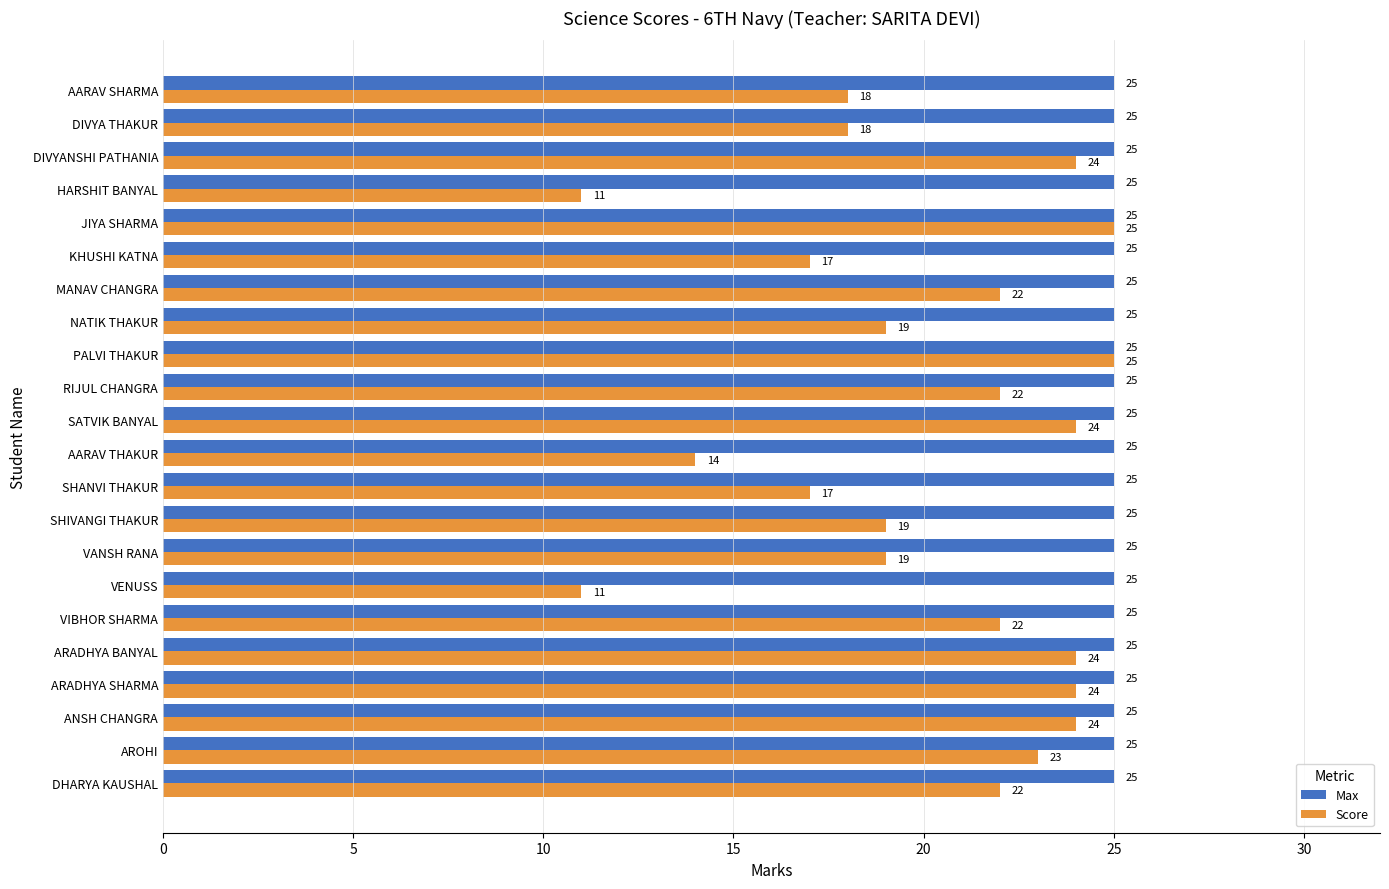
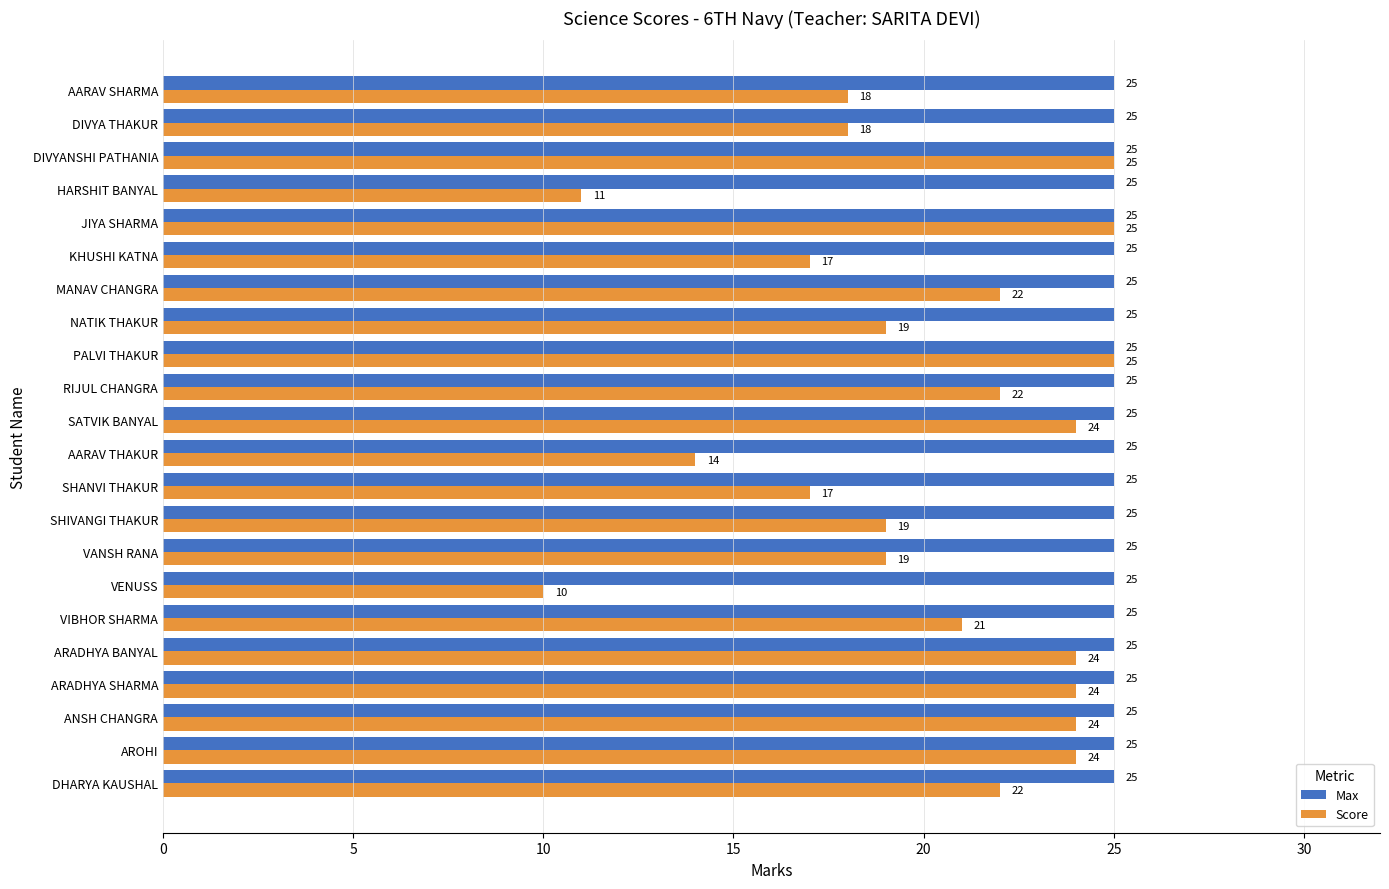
  {
    "Max": {
      "AARAV SHARMA": 25,
      "DIVYA THAKUR": 25,
      "DIVYANSHI PATHANIA": 25,
      "HARSHIT BANYAL": 25,
      "JIYA SHARMA": 25,
      "KHUSHI KATNA": 25,
      "MANAV CHANGRA": 25,
      "NATIK THAKUR": 25,
      "PALVI THAKUR": 25,
      "RIJUL CHANGRA": 25,
      "SATVIK BANYAL": 25,
      "AARAV THAKUR": 25,
      "SHANVI THAKUR": 25,
      "SHIVANGI THAKUR": 25,
      "VANSH RANA": 25,
      "VENUSS": 25,
      "VIBHOR SHARMA": 25,
      "ARADHYA BANYAL": 25,
      "ARADHYA SHARMA": 25,
      "ANSH CHANGRA": 25,
      "AROHI": 25,
      "DHARYA KAUSHAL": 25
    },
    "Score": {
      "AARAV SHARMA": 18,
      "DIVYA THAKUR": 18,
-     "DIVYANSHI PATHANIA": 24,
+     "DIVYANSHI PATHANIA": 25,
      "HARSHIT BANYAL": 11,
      "JIYA SHARMA": 25,
      "KHUSHI KATNA": 17,
      "MANAV CHANGRA": 22,
      "NATIK THAKUR": 19,
      "PALVI THAKUR": 25,
      "RIJUL CHANGRA": 22,
      "SATVIK BANYAL": 24,
      "AARAV THAKUR": 14,
      "SHANVI THAKUR": 17,
      "SHIVANGI THAKUR": 19,
      "VANSH RANA": 19,
-     "VENUSS": 11,
-     "VIBHOR SHARMA": 22,
+     "VENUSS": 10,
+     "VIBHOR SHARMA": 21,
      "ARADHYA BANYAL": 24,
      "ARADHYA SHARMA": 24,
      "ANSH CHANGRA": 24,
-     "AROHI": 23,
+     "AROHI": 24,
      "DHARYA KAUSHAL": 22
    }
  }
